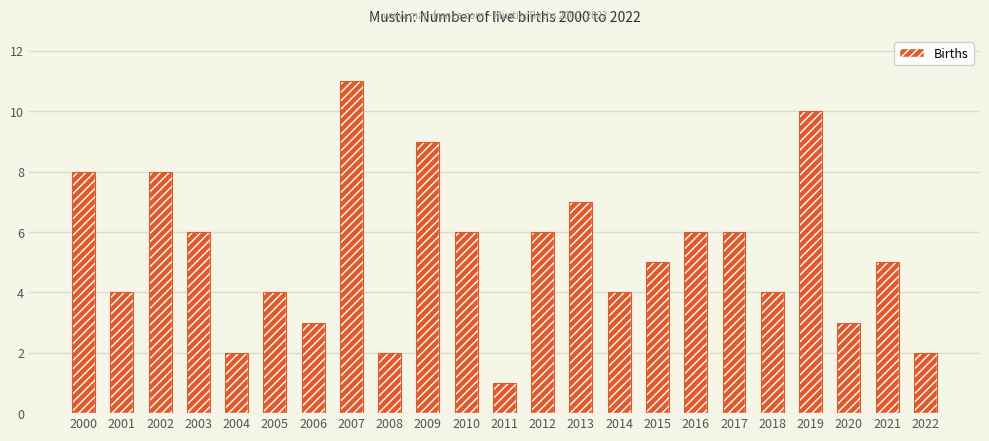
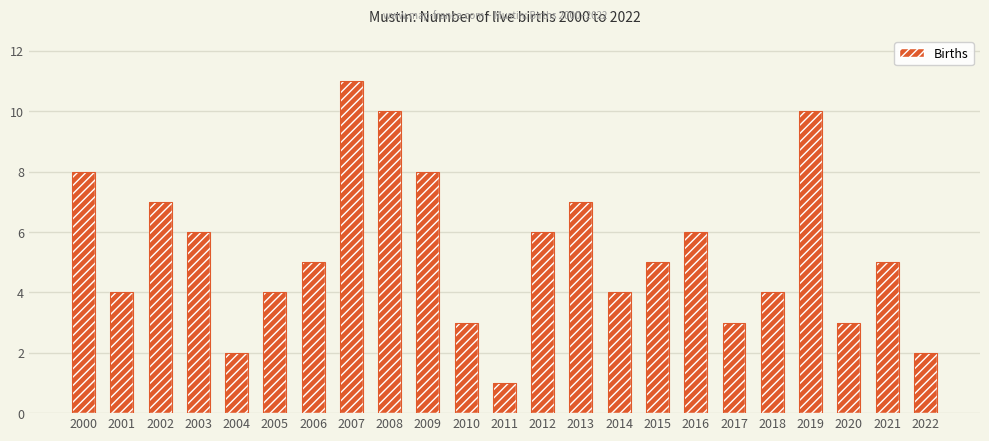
  {
    "2000": 8,
    "2001": 4,
-   "2002": 8,
+   "2002": 7,
    "2003": 6,
    "2004": 2,
    "2005": 4,
-   "2006": 3,
+   "2006": 5,
    "2007": 11,
-   "2008": 2,
-   "2009": 9,
-   "2010": 6,
+   "2008": 10,
+   "2009": 8,
+   "2010": 3,
    "2011": 1,
    "2012": 6,
    "2013": 7,
    "2014": 4,
    "2015": 5,
    "2016": 6,
-   "2017": 6,
+   "2017": 3,
    "2018": 4,
    "2019": 10,
    "2020": 3,
    "2021": 5,
    "2022": 2
  }
